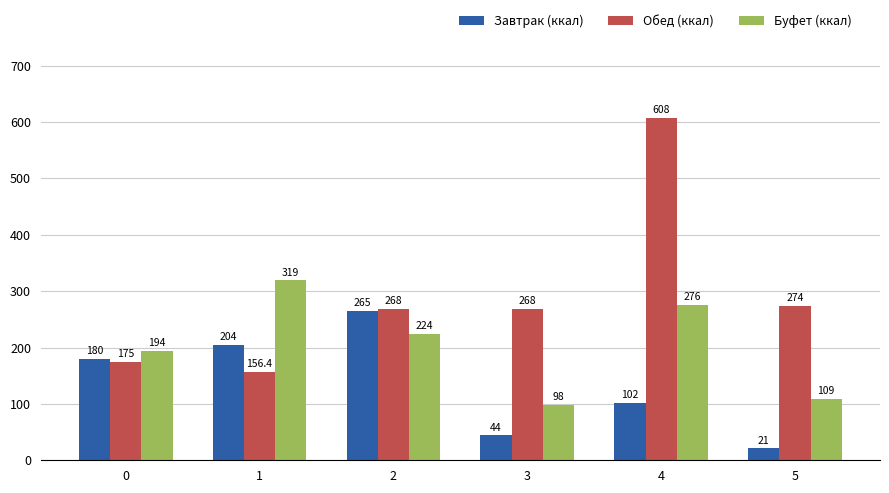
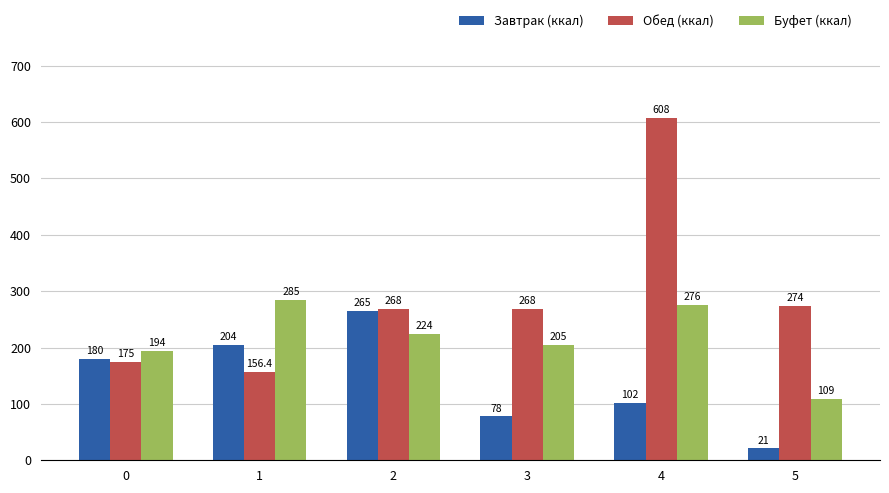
  {
    "Завтрак (ккал)": {
      "0": 180,
      "1": 204,
      "2": 265,
-     "3": 44,
+     "3": 78,
      "4": 102,
      "5": 21
    },
    "Обед (ккал)": {
      "0": 175,
      "1": 156.4,
      "2": 268,
      "3": 268,
      "4": 608,
      "5": 274
    },
    "Буфет (ккал)": {
      "0": 194,
-     "1": 319,
+     "1": 285,
      "2": 224,
-     "3": 98,
+     "3": 205,
      "4": 276,
      "5": 109
    }
  }
